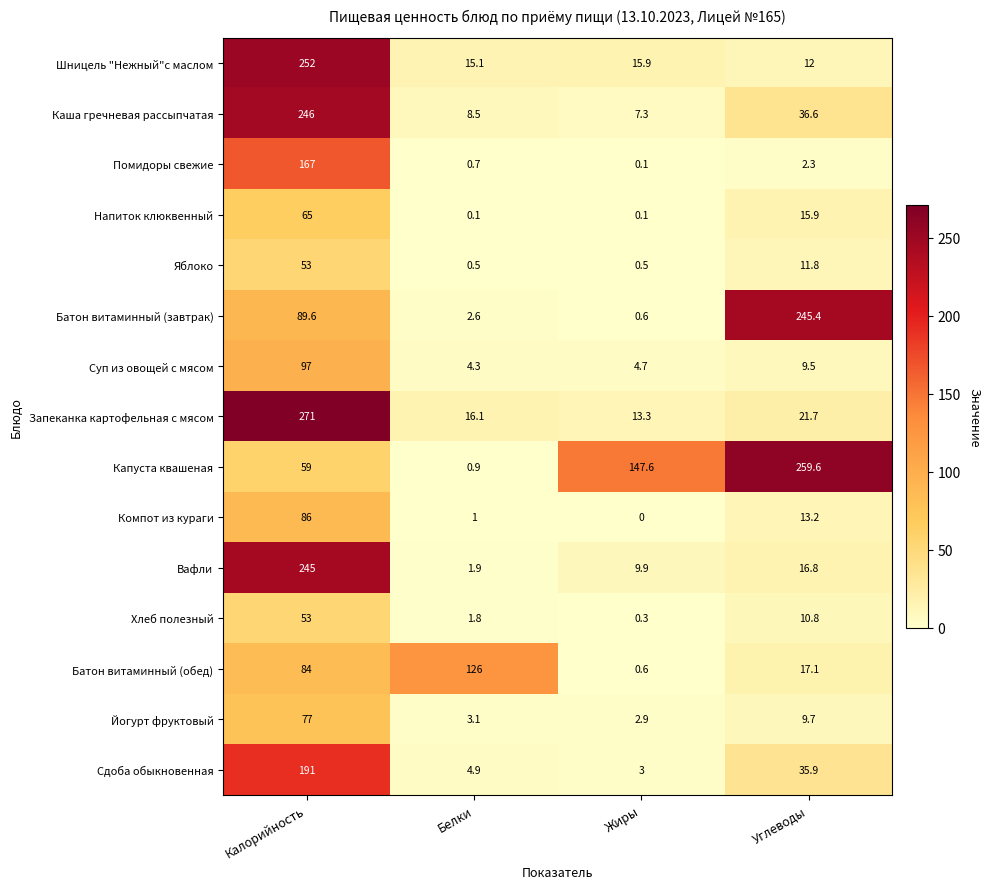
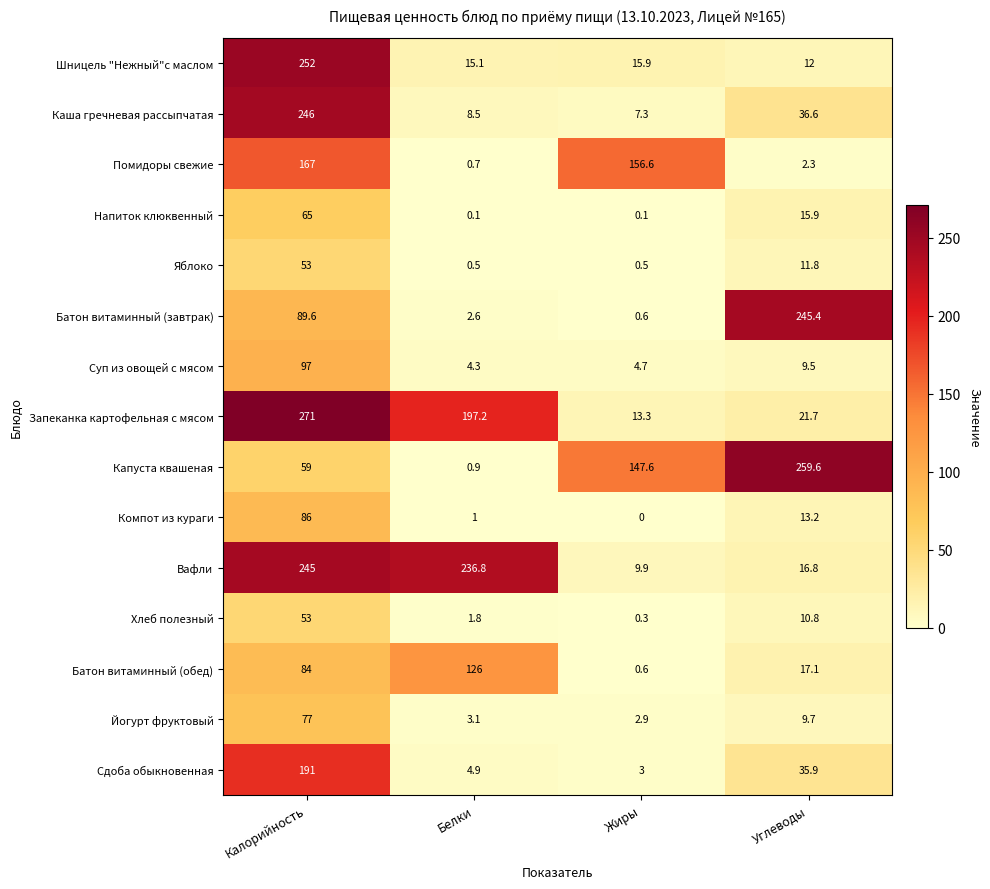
  {
    "Шницель \"Нежный\"с маслом": {
      "Калорийность": 252,
      "Белки": 15.1,
      "Жиры": 15.9,
      "Углеводы": 12
    },
    "Каша гречневая рассыпчатая": {
      "Калорийность": 246,
      "Белки": 8.5,
      "Жиры": 7.3,
      "Углеводы": 36.6
    },
    "Помидоры свежие": {
      "Калорийность": 167,
      "Белки": 0.7,
-     "Жиры": 0.1,
+     "Жиры": 156.6,
      "Углеводы": 2.3
    },
    "Напиток клюквенный": {
      "Калорийность": 65,
      "Белки": 0.1,
      "Жиры": 0.1,
      "Углеводы": 15.9
    },
    "Яблоко": {
      "Калорийность": 53,
      "Белки": 0.5,
      "Жиры": 0.5,
      "Углеводы": 11.8
    },
    "Батон витаминный (завтрак)": {
      "Калорийность": 89.6,
      "Белки": 2.6,
      "Жиры": 0.6,
      "Углеводы": 245.4
    },
    "Суп из овощей с мясом": {
      "Калорийность": 97,
      "Белки": 4.3,
      "Жиры": 4.7,
      "Углеводы": 9.5
    },
    "Запеканка картофельная с мясом": {
      "Калорийность": 271,
-     "Белки": 16.1,
+     "Белки": 197.2,
      "Жиры": 13.3,
      "Углеводы": 21.7
    },
    "Капуста квашеная": {
      "Калорийность": 59,
      "Белки": 0.9,
      "Жиры": 147.6,
      "Углеводы": 259.6
    },
    "Компот из кураги": {
      "Калорийность": 86,
      "Белки": 1,
      "Жиры": 0,
      "Углеводы": 13.2
    },
    "Вафли": {
      "Калорийность": 245,
-     "Белки": 1.9,
+     "Белки": 236.8,
      "Жиры": 9.9,
      "Углеводы": 16.8
    },
    "Хлеб полезный": {
      "Калорийность": 53,
      "Белки": 1.8,
      "Жиры": 0.3,
      "Углеводы": 10.8
    },
    "Батон витаминный (обед)": {
      "Калорийность": 84,
      "Белки": 126,
      "Жиры": 0.6,
      "Углеводы": 17.1
    },
    "Йогурт фруктовый": {
      "Калорийность": 77,
      "Белки": 3.1,
      "Жиры": 2.9,
      "Углеводы": 9.7
    },
    "Сдоба обыкновенная": {
      "Калорийность": 191,
      "Белки": 4.9,
      "Жиры": 3,
      "Углеводы": 35.9
    }
  }
